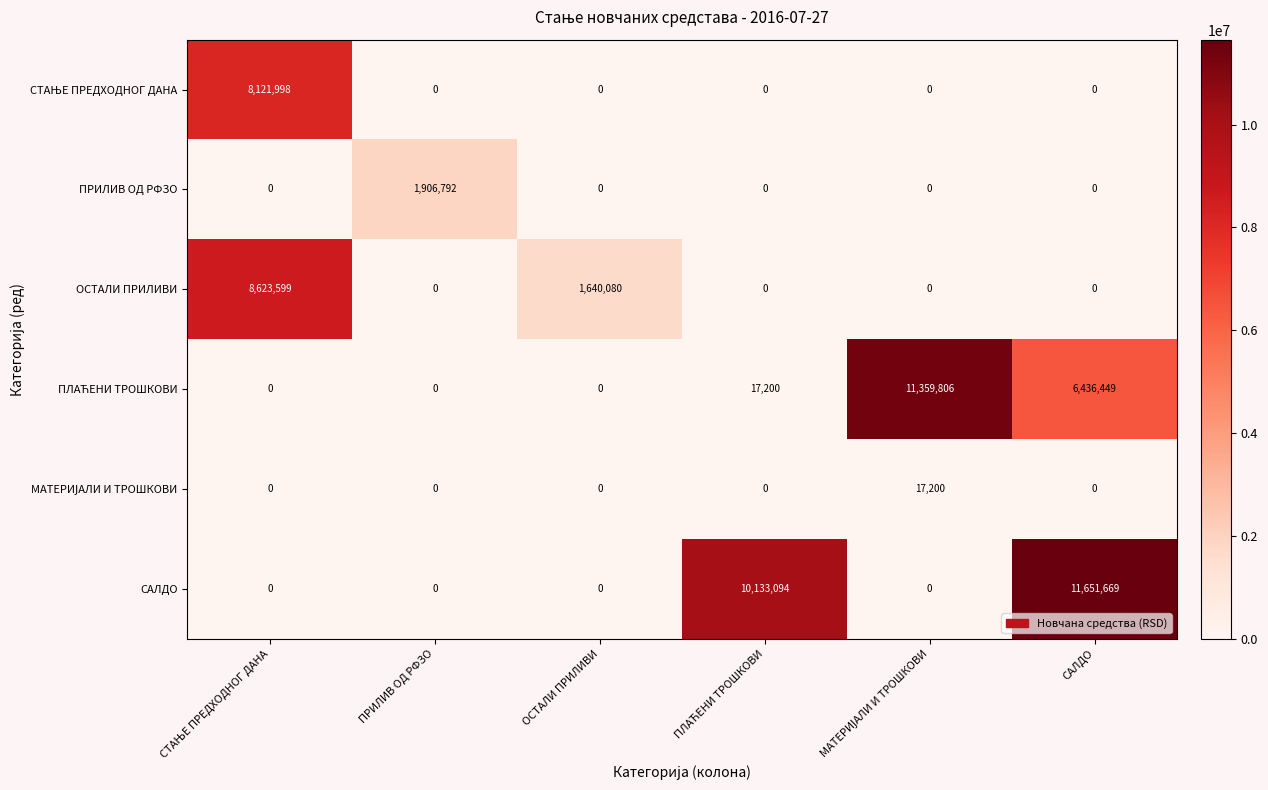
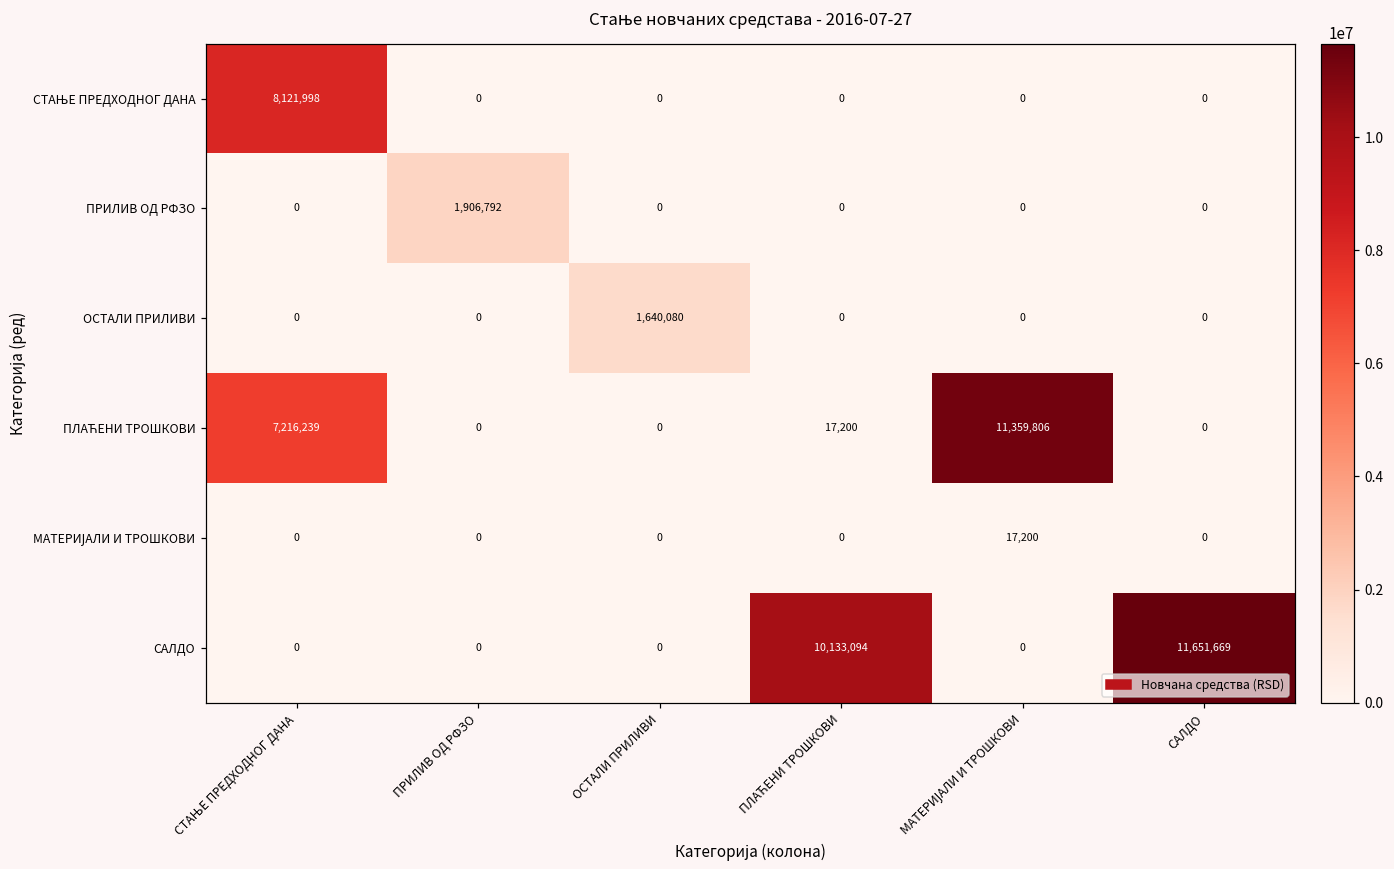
  {
    "СТАЊЕ ПРЕДХОДНОГ ДАНА": {
      "СТАЊЕ ПРЕДХОДНОГ ДАНА": "8,121,998",
      "ПРИЛИВ ОД РФЗО": "0",
      "ОСТАЛИ ПРИЛИВИ": "0",
      "ПЛАЋЕНИ ТРОШКОВИ": "0",
      "МАТЕРИЈАЛИ И ТРОШКОВИ": "0",
      "САЛДО": "0"
    },
    "ПРИЛИВ ОД РФЗО": {
      "СТАЊЕ ПРЕДХОДНОГ ДАНА": "0",
      "ПРИЛИВ ОД РФЗО": "1,906,792",
      "ОСТАЛИ ПРИЛИВИ": "0",
      "ПЛАЋЕНИ ТРОШКОВИ": "0",
      "МАТЕРИЈАЛИ И ТРОШКОВИ": "0",
      "САЛДО": "0"
    },
    "ОСТАЛИ ПРИЛИВИ": {
-     "СТАЊЕ ПРЕДХОДНОГ ДАНА": "8,623,599",
+     "СТАЊЕ ПРЕДХОДНОГ ДАНА": "0",
      "ПРИЛИВ ОД РФЗО": "0",
      "ОСТАЛИ ПРИЛИВИ": "1,640,080",
      "ПЛАЋЕНИ ТРОШКОВИ": "0",
      "МАТЕРИЈАЛИ И ТРОШКОВИ": "0",
      "САЛДО": "0"
    },
    "ПЛАЋЕНИ ТРОШКОВИ": {
-     "СТАЊЕ ПРЕДХОДНОГ ДАНА": "0",
+     "СТАЊЕ ПРЕДХОДНОГ ДАНА": "7,216,239",
      "ПРИЛИВ ОД РФЗО": "0",
      "ОСТАЛИ ПРИЛИВИ": "0",
      "ПЛАЋЕНИ ТРОШКОВИ": "17,200",
      "МАТЕРИЈАЛИ И ТРОШКОВИ": "11,359,806",
-     "САЛДО": "6,436,449"
+     "САЛДО": "0"
    },
    "МАТЕРИЈАЛИ И ТРОШКОВИ": {
      "СТАЊЕ ПРЕДХОДНОГ ДАНА": "0",
      "ПРИЛИВ ОД РФЗО": "0",
      "ОСТАЛИ ПРИЛИВИ": "0",
      "ПЛАЋЕНИ ТРОШКОВИ": "0",
      "МАТЕРИЈАЛИ И ТРОШКОВИ": "17,200",
      "САЛДО": "0"
    },
    "САЛДО": {
      "СТАЊЕ ПРЕДХОДНОГ ДАНА": "0",
      "ПРИЛИВ ОД РФЗО": "0",
      "ОСТАЛИ ПРИЛИВИ": "0",
      "ПЛАЋЕНИ ТРОШКОВИ": "10,133,094",
      "МАТЕРИЈАЛИ И ТРОШКОВИ": "0",
      "САЛДО": "11,651,669"
    }
  }
